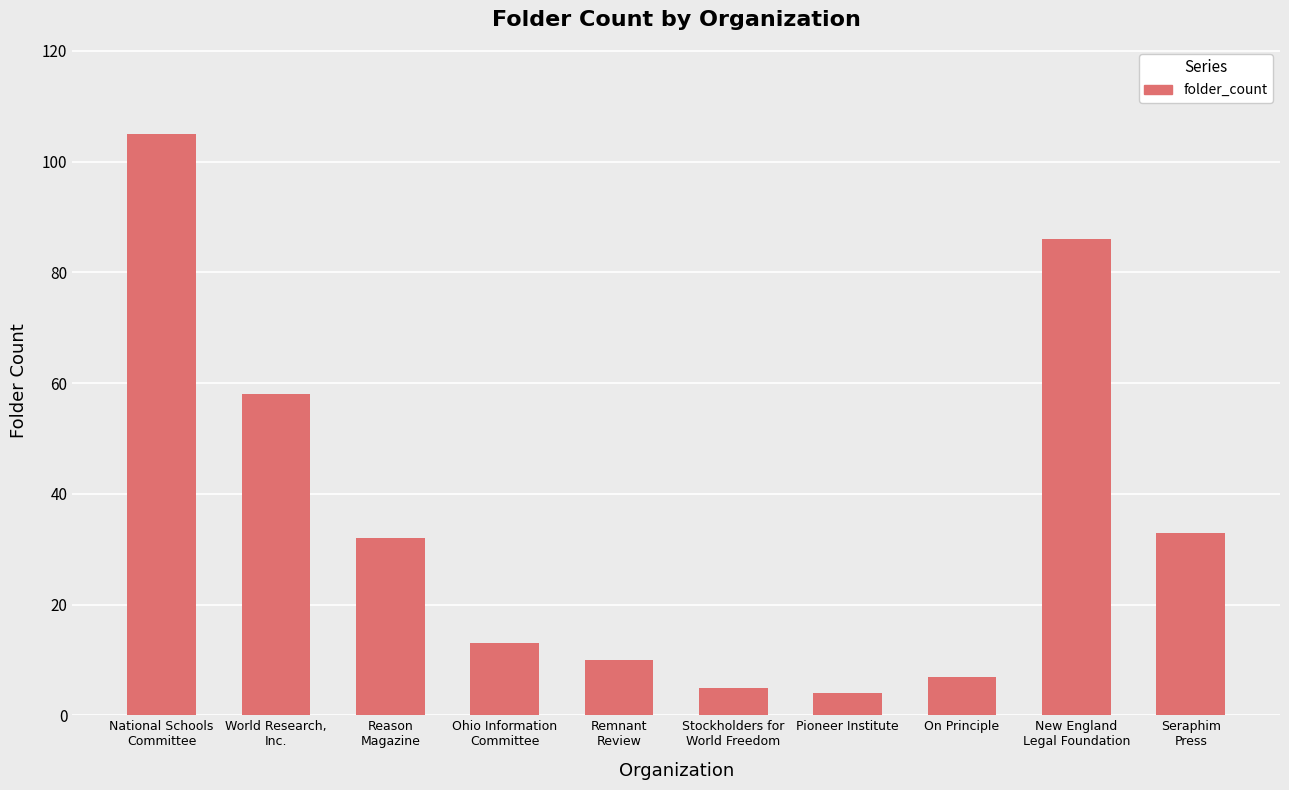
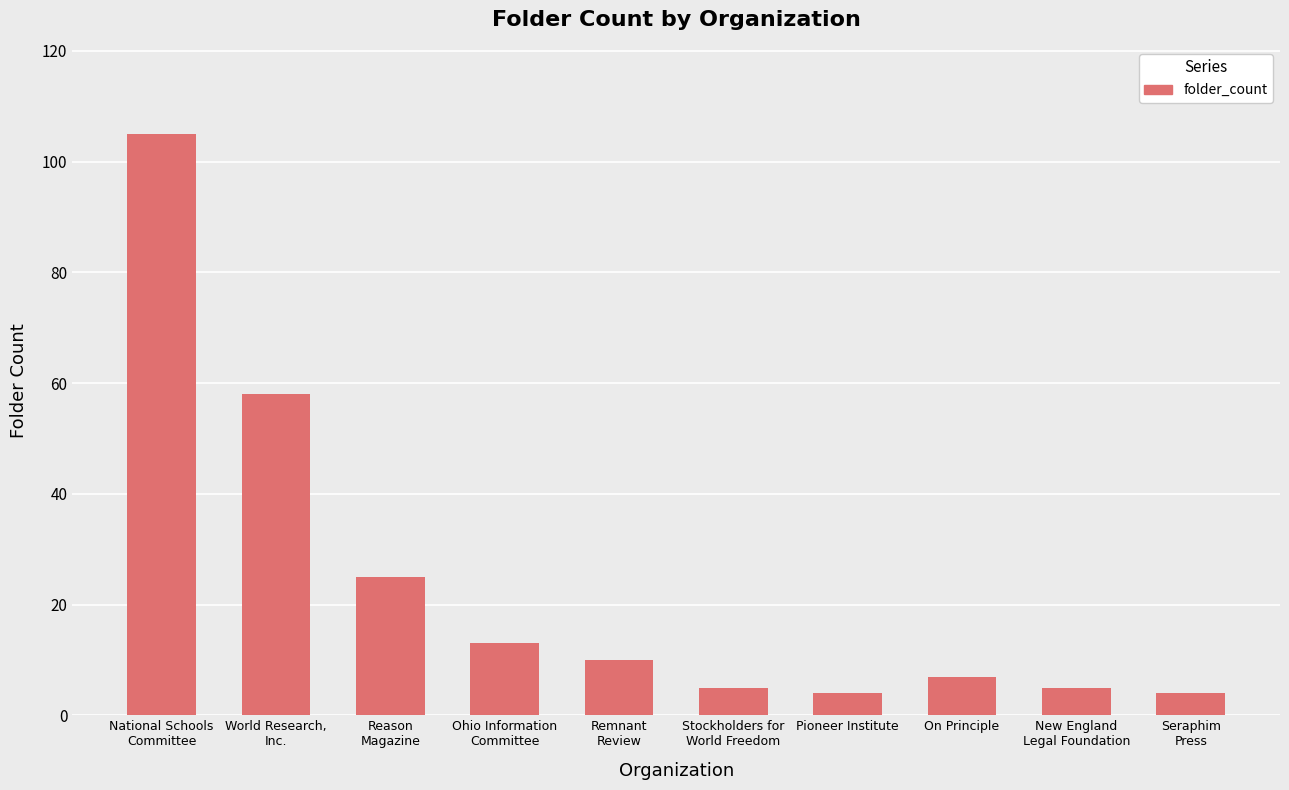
  {
    "National Schools Committee": 105,
    "World Research, Inc.": 58,
-   "Reason Magazine": 32,
+   "Reason Magazine": 25,
    "Ohio Information Committee": 13,
    "Remnant Review": 10,
    "Stockholders for World Freedom": 5,
    "Pioneer Institute": 4,
    "On Principle": 7,
-   "New England Legal Foundation": 86,
-   "Seraphim Press": 33
+   "New England Legal Foundation": 5,
+   "Seraphim Press": 4
  }
